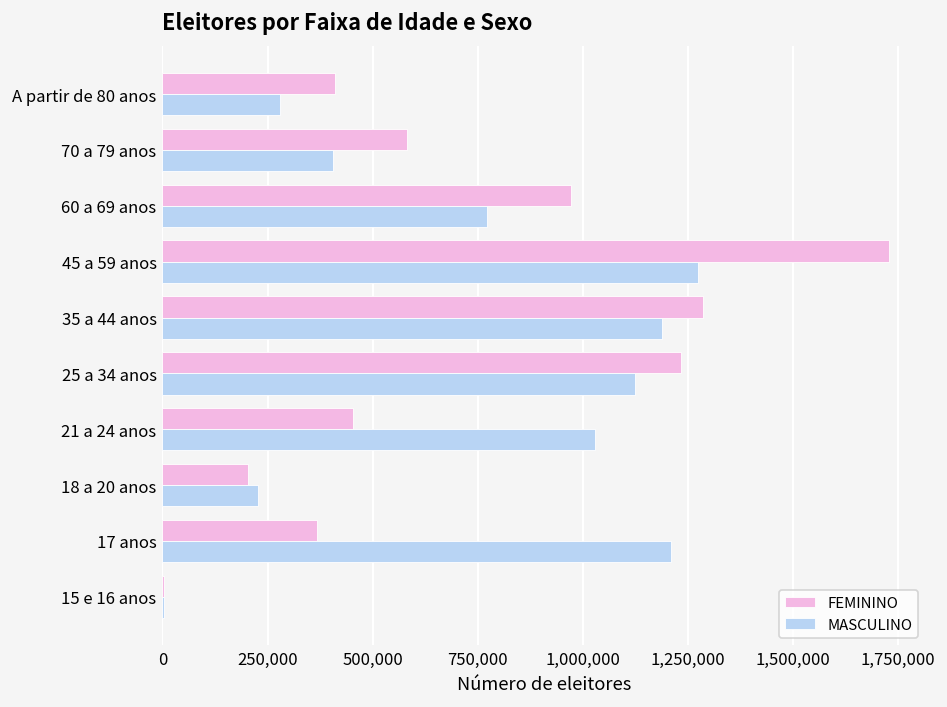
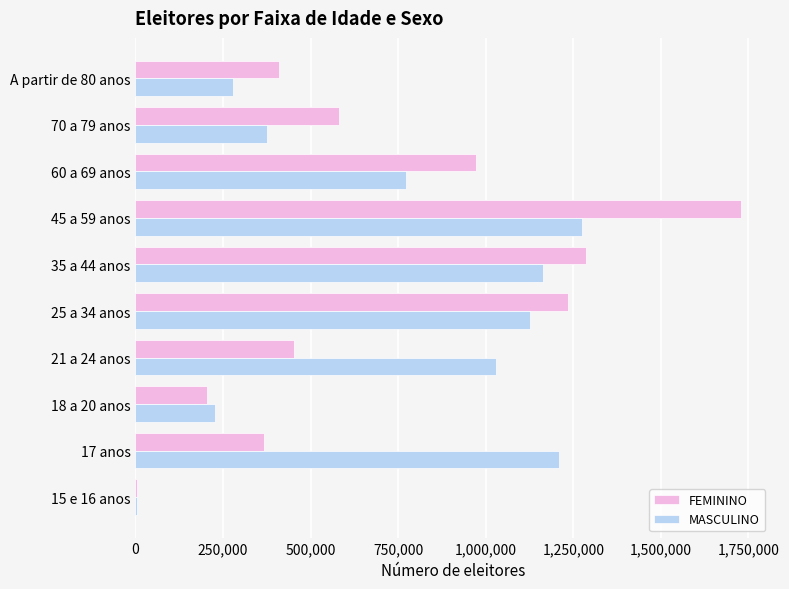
  {
    "FEMININO": {
      "A partir de 80 anos": "410,000",
      "70 a 79 anos": "580,000",
      "60 a 69 anos": "970,000",
      "45 a 59 anos": "1,730,000",
      "35 a 44 anos": "1,290,000",
      "25 a 34 anos": "1,230,000",
      "21 a 24 anos": "450,000",
      "18 a 20 anos": "200,000",
      "17 anos": "370,000"
    },
    "MASCULINO": {
      "A partir de 80 anos": "280,000",
-     "70 a 79 anos": "400,000",
+     "70 a 79 anos": "380,000",
      "60 a 69 anos": "770,000",
      "45 a 59 anos": "1,270,000",
-     "35 a 44 anos": "1,190,000",
+     "35 a 44 anos": "1,160,000",
      "25 a 34 anos": "1,130,000",
      "21 a 24 anos": "1,030,000",
      "18 a 20 anos": "230,000",
      "17 anos": "1,210,000"
    }
  }
